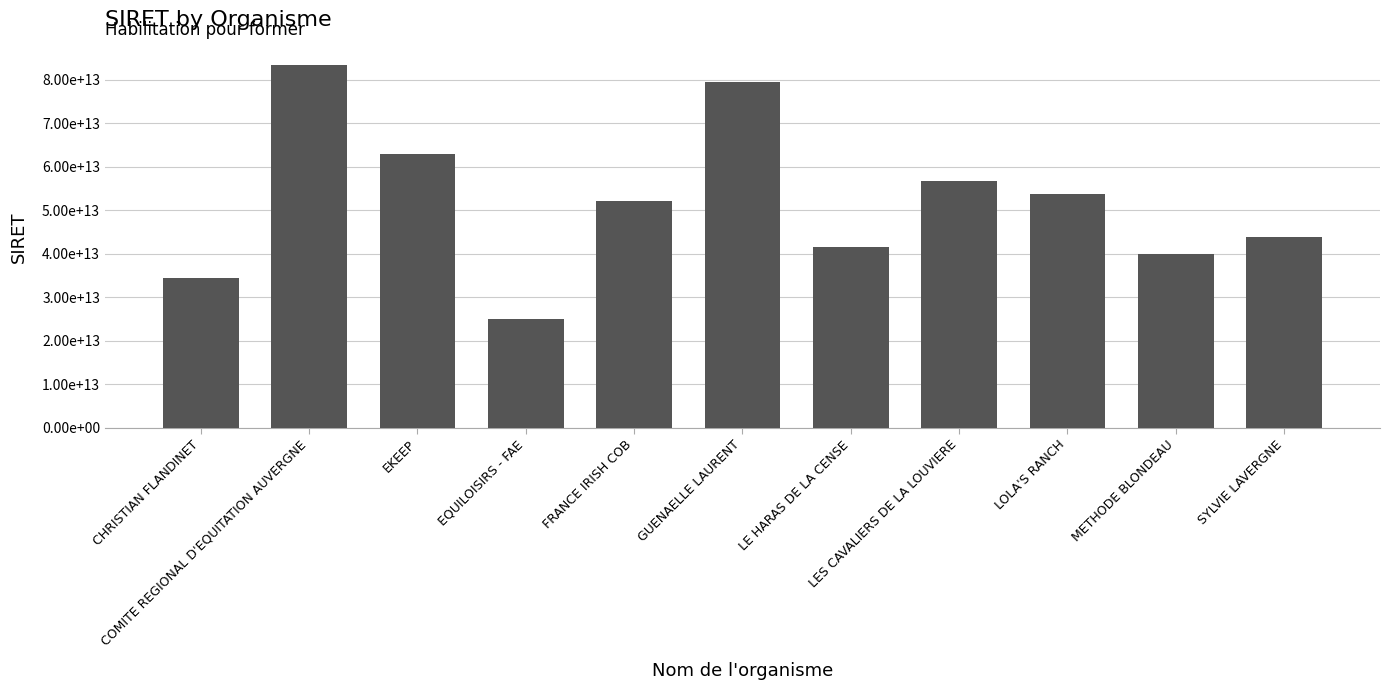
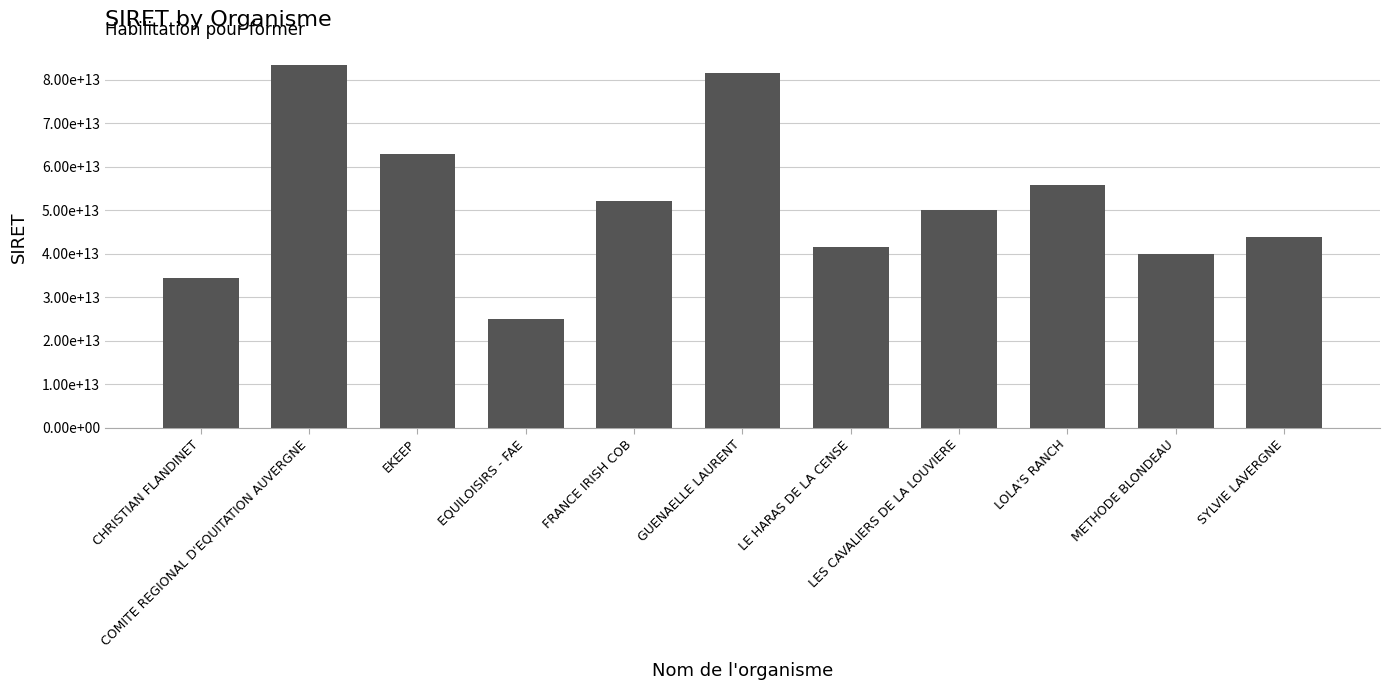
  {
    "CHRISTIAN FLANDINET": 35000000000000,
    "COMITE REGIONAL D'EQUITATION AUVERGNE": 83000000000000,
    "EKEEP": 63000000000000,
    "EQUILOISIRS - FAE": 25000000000000,
    "FRANCE IRISH COB": 52000000000000,
-   "GUENAELLE LAURENT": 79000000000000,
+   "GUENAELLE LAURENT": 82000000000000,
    "LE HARAS DE LA CENSE": 41000000000000,
-   "LES CAVALIERS DE LA LOUVIERE": 57000000000000,
-   "LOLA'S RANCH": 54000000000000,
+   "LES CAVALIERS DE LA LOUVIERE": 50000000000000,
+   "LOLA'S RANCH": 56000000000000,
    "METHODE BLONDEAU": 40000000000000,
    "SYLVIE LAVERGNE": 44000000000000
  }
